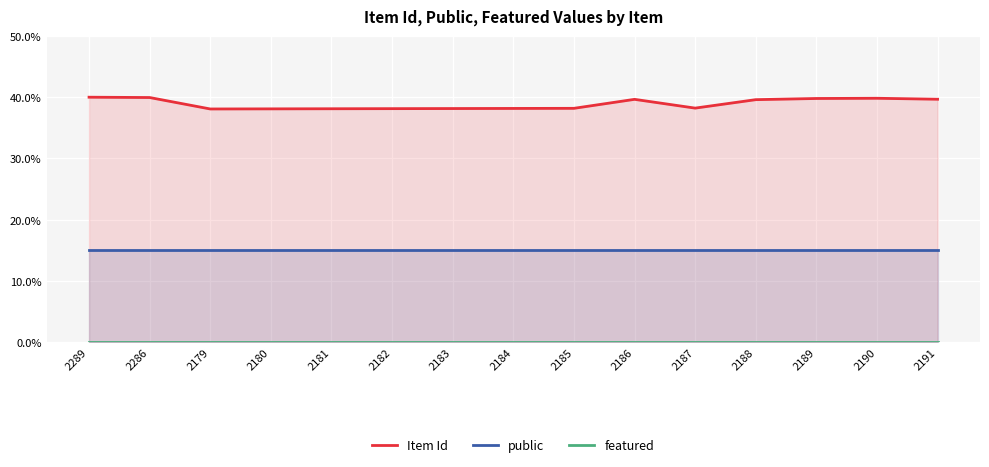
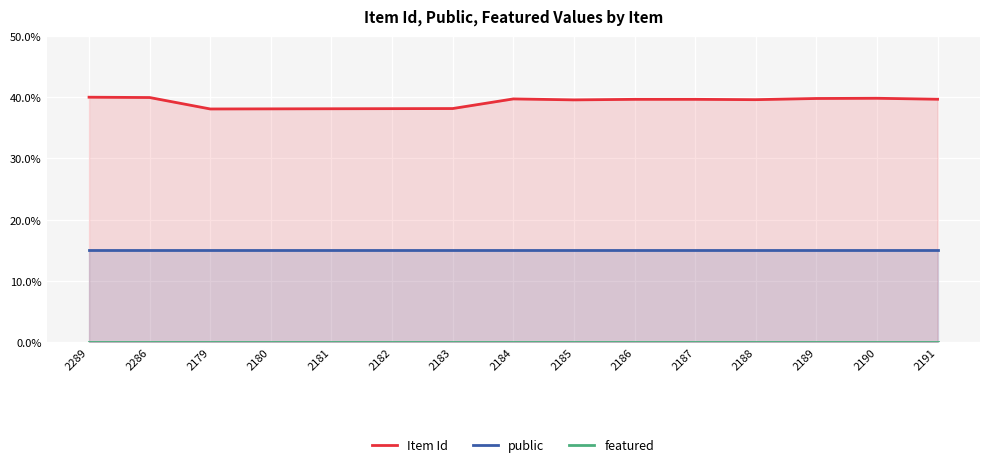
  {
    "Item Id": {
      "2289": "40%",
      "2286": "40%",
      "2179": "38%",
      "2180": "38%",
      "2181": "38%",
      "2182": "38%",
      "2183": "38%",
-     "2184": "38%",
-     "2185": "38%",
+     "2184": "40%",
+     "2185": "40%",
      "2186": "40%",
-     "2187": "38%",
+     "2187": "40%",
      "2188": "40%",
      "2189": "40%",
      "2190": "40%",
      "2191": "40%"
    },
    "public": {
      "2289": "15%",
      "2286": "15%",
      "2179": "15%",
      "2180": "15%",
      "2181": "15%",
      "2182": "15%",
      "2183": "15%",
      "2184": "15%",
      "2185": "15%",
      "2186": "15%",
      "2187": "15%",
      "2188": "15%",
      "2189": "15%",
      "2190": "15%",
      "2191": "15%"
    },
    "featured": {
      "2289": "0%",
      "2286": "0%",
      "2179": "0%",
      "2180": "0%",
      "2181": "0%",
      "2182": "0%",
      "2183": "0%",
      "2184": "0%",
      "2185": "0%",
      "2186": "0%",
      "2187": "0%",
      "2188": "0%",
      "2189": "0%",
      "2190": "0%",
      "2191": "0%"
    }
  }
